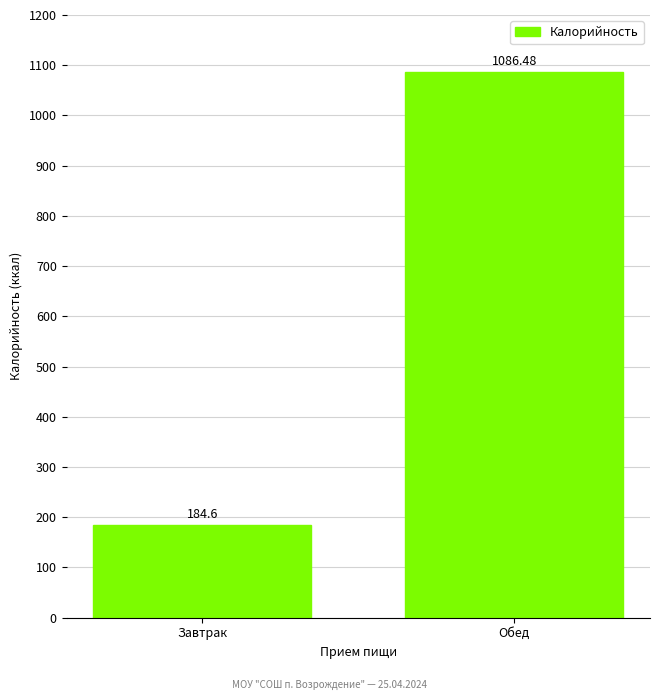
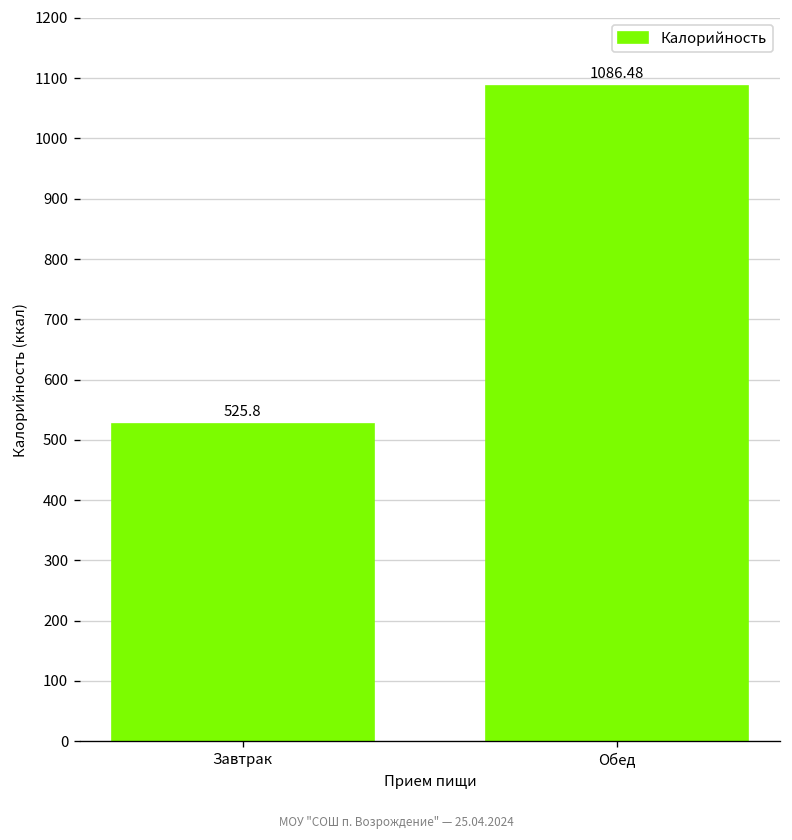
  {
-   "Завтрак": 184.6,
+   "Завтрак": 525.8,
    "Обед": 1086.48
  }
